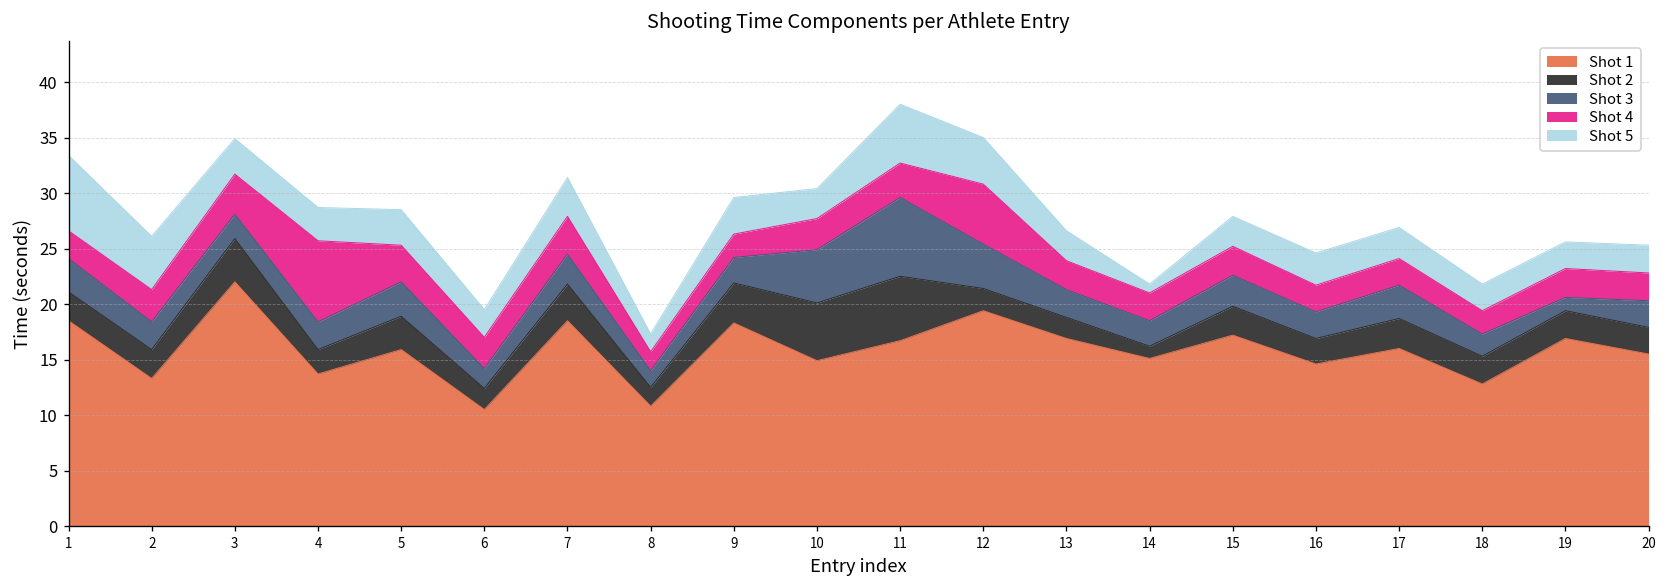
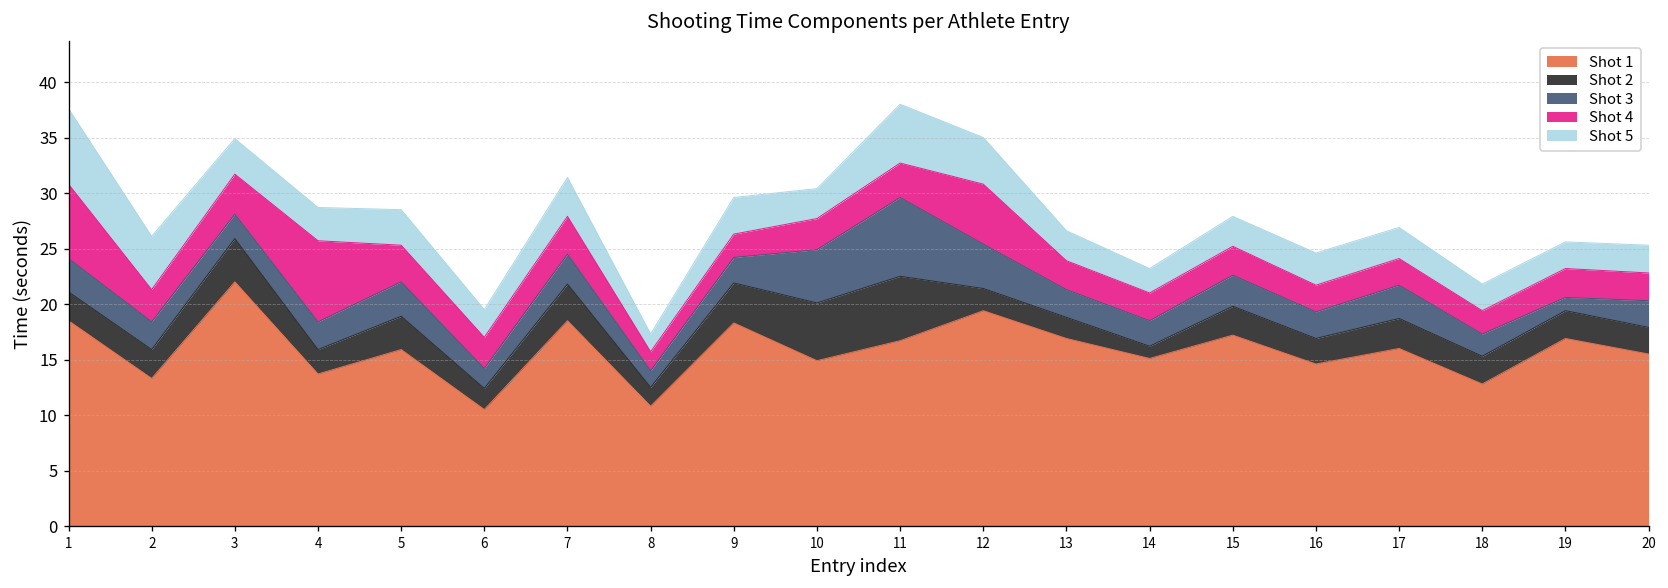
  {
    "Shot 1": {
      "1": 19,
      "2": 13,
      "3": 22,
      "4": 14,
      "5": 16,
      "6": 11,
      "7": 19,
      "8": 11,
      "9": 18,
      "10": 15,
      "11": 17,
      "12": 19,
      "13": 17,
      "14": 15,
      "15": 17,
      "16": 15,
      "17": 16,
      "18": 13,
      "19": 17,
      "20": 16
    },
    "Shot 2": {
      "1": 3,
      "2": 3,
      "3": 4,
      "4": 2,
      "5": 3,
      "6": 2,
      "7": 3,
      "8": 2,
      "9": 4,
      "10": 5,
      "11": 6,
      "12": 2,
      "13": 2,
      "14": 1,
      "15": 3,
      "16": 2,
      "17": 3,
      "18": 3,
      "19": 3,
      "20": 2
    },
    "Shot 3": {
      "1": 3,
      "2": 2,
      "3": 2,
      "4": 3,
      "5": 3,
      "6": 2,
      "7": 3,
      "8": 2,
      "9": 2,
      "10": 5,
      "11": 7,
      "12": 4,
      "13": 3,
      "14": 2,
      "15": 3,
      "16": 2,
      "17": 3,
      "18": 2,
      "19": 1,
      "20": 2
    },
    "Shot 4": {
-     "1": 3,
+     "1": 7,
      "2": 3,
      "3": 4,
      "4": 7,
      "5": 3,
      "6": 3,
      "7": 3,
      "8": 2,
      "9": 2,
      "10": 3,
      "11": 3,
      "12": 5,
      "13": 3,
      "14": 3,
      "15": 3,
      "16": 2,
      "17": 2,
      "18": 2,
      "19": 3,
      "20": 3
    },
    "Shot 5": {
      "1": 7,
      "2": 5,
      "3": 3,
      "4": 3,
      "5": 3,
      "6": 3,
      "7": 4,
      "8": 2,
      "9": 3,
      "10": 3,
      "11": 5,
      "12": 4,
      "13": 3,
-     "14": 1,
+     "14": 2,
      "15": 3,
      "16": 3,
      "17": 3,
      "18": 2,
      "19": 2,
      "20": 3
    }
  }
